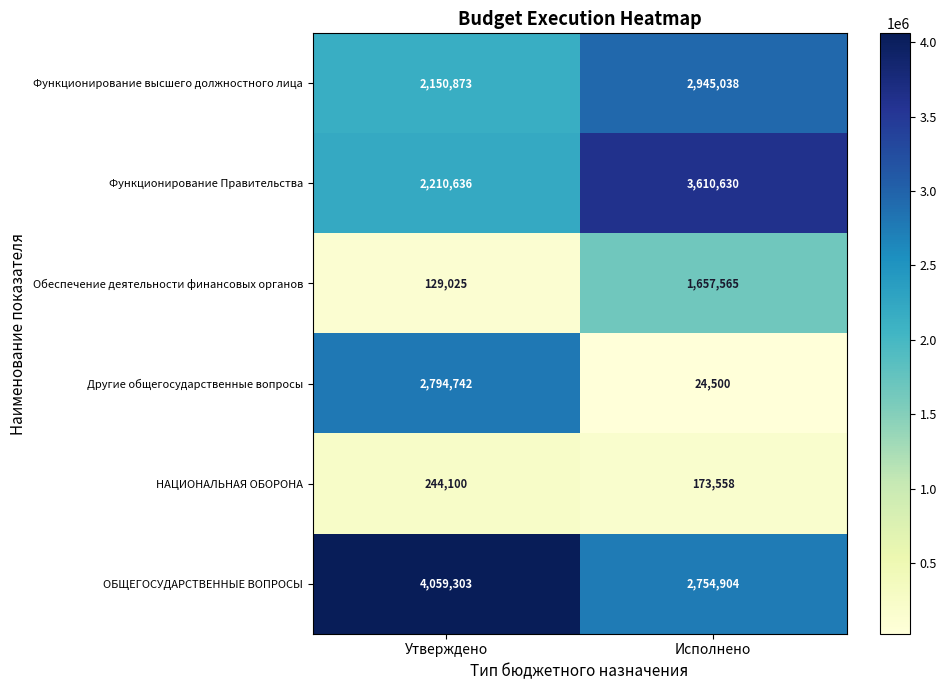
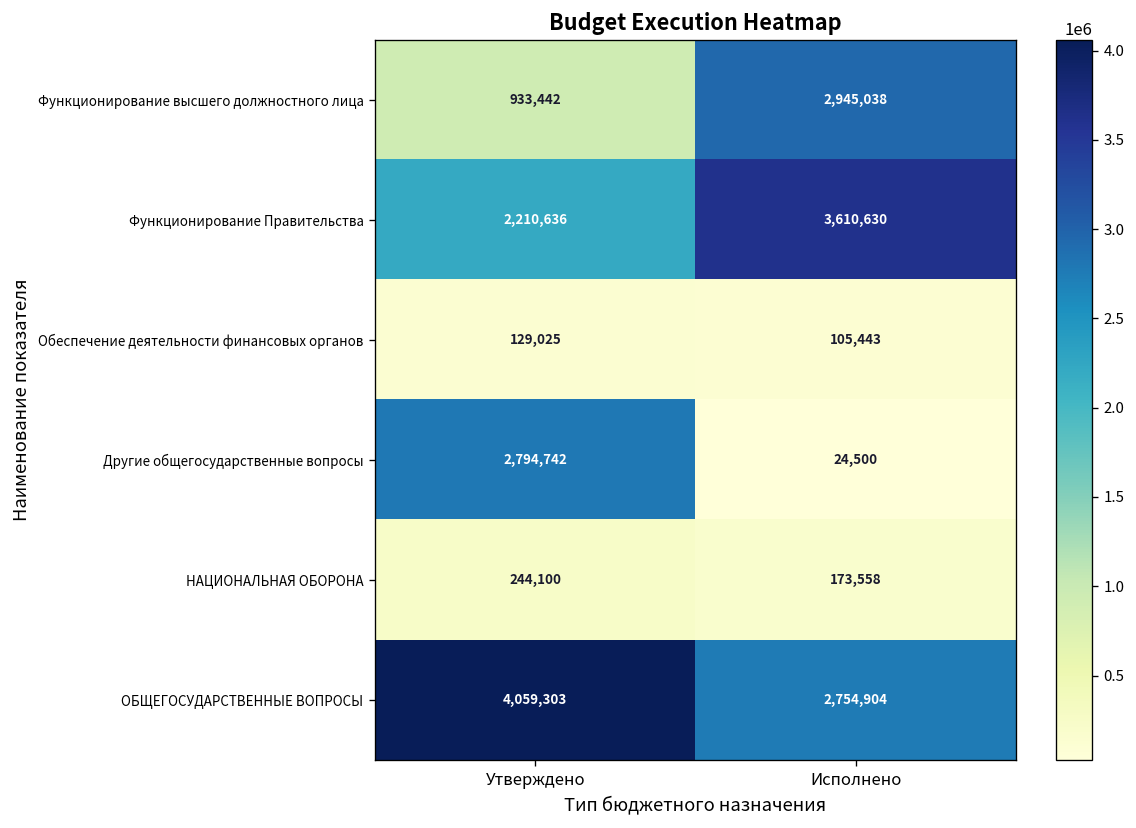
  {
    "Функционирование высшего должностного лица": {
-     "Утверждено": "2,150,873",
+     "Утверждено": "933,442",
      "Исполнено": "2,945,038"
    },
    "Функционирование Правительства": {
      "Утверждено": "2,210,636",
      "Исполнено": "3,610,630"
    },
    "Обеспечение деятельности финансовых органов": {
      "Утверждено": "129,025",
-     "Исполнено": "1,657,565"
+     "Исполнено": "105,443"
    },
    "Другие общегосударственные вопросы": {
      "Утверждено": "2,794,742",
      "Исполнено": "24,500"
    },
    "НАЦИОНАЛЬНАЯ ОБОРОНА": {
      "Утверждено": "244,100",
      "Исполнено": "173,558"
    },
    "ОБЩЕГОСУДАРСТВЕННЫЕ ВОПРОСЫ": {
      "Утверждено": "4,059,303",
      "Исполнено": "2,754,904"
    }
  }
